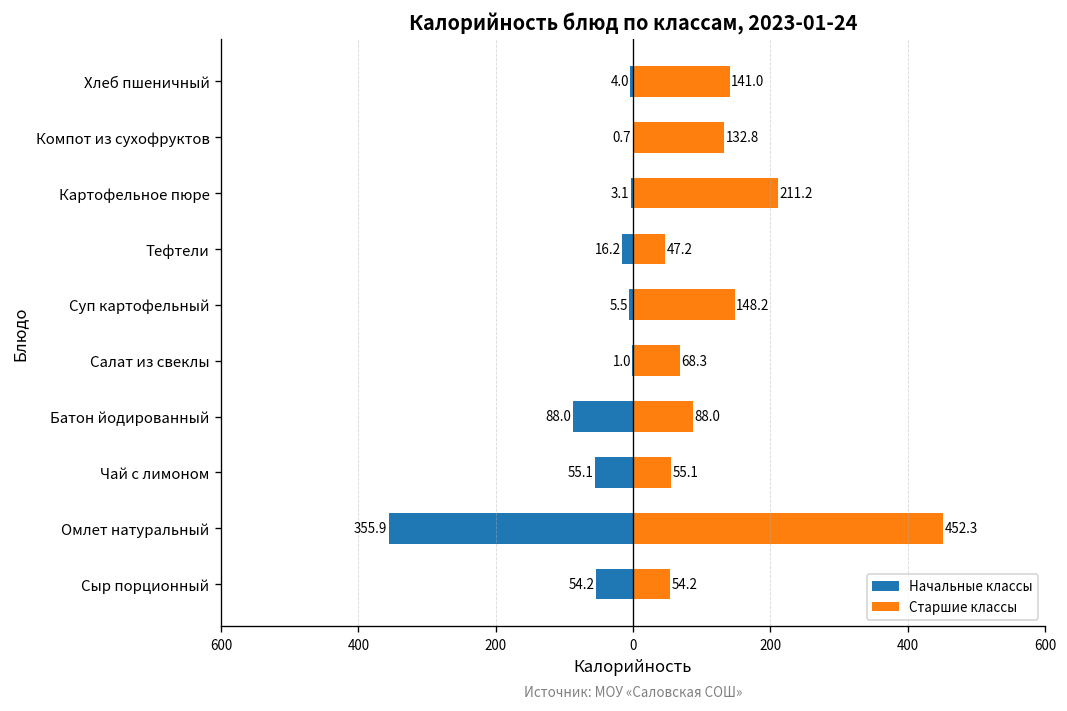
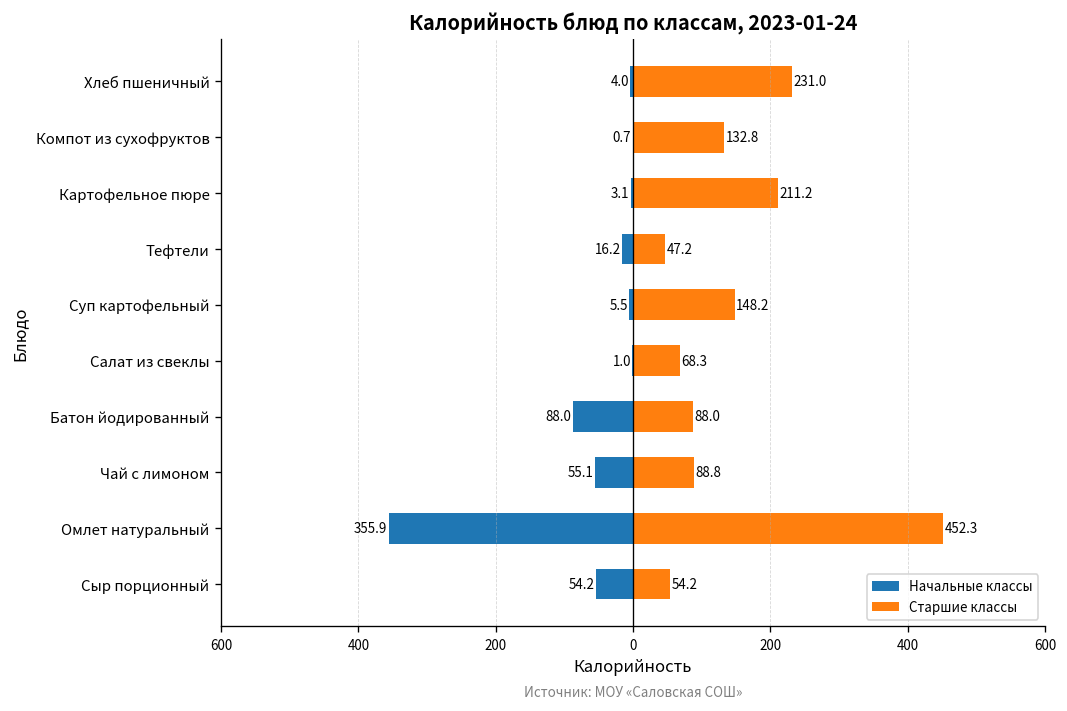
  {
    "Старшие классы": {
-     "Хлеб пшеничный": 141.0,
+     "Хлеб пшеничный": 231.0,
      "Компот из сухофруктов": 132.8,
      "Картофельное пюре": 211.2,
      "Тефтели": 47.2,
      "Суп картофельный": 148.2,
      "Салат из свеклы": 68.3,
      "Батон йодированный": 88.0,
-     "Чай с лимоном": 55.1,
+     "Чай с лимоном": 88.8,
      "Омлет натуральный": 452.3,
      "Сыр порционный": 54.2
    }
  }
